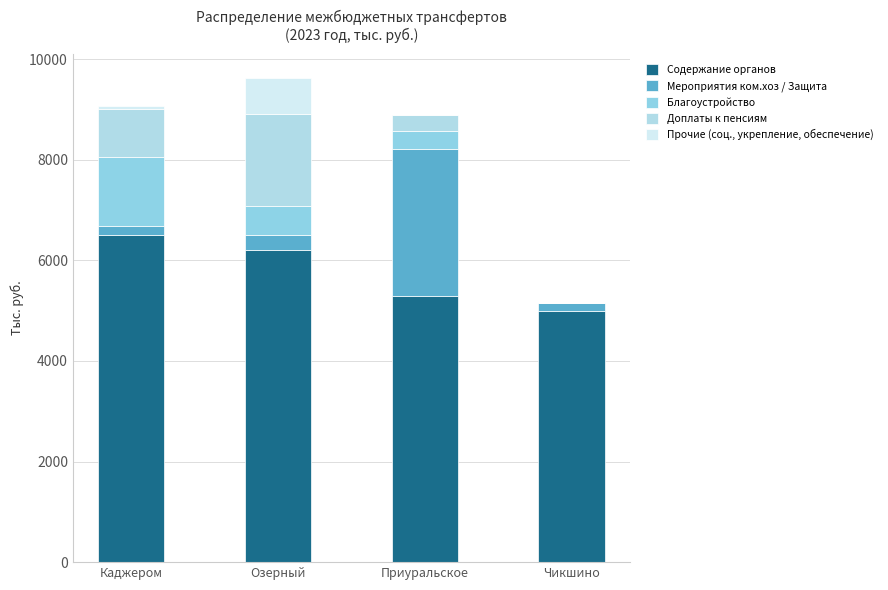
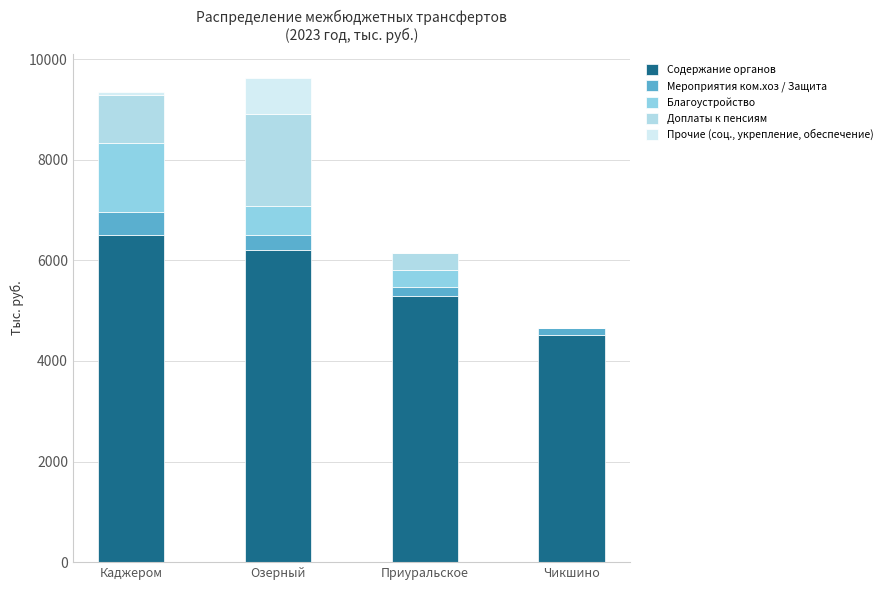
  {
    "Содержание органов": {
      "Каджером": 6500,
      "Озерный": 6200,
      "Приуральское": 5300,
-     "Чикшино": 5000
+     "Чикшино": 4500
    },
    "Мероприятия ком.хоз / Защита": {
-     "Каджером": 200,
+     "Каджером": 500,
      "Озерный": 300,
-     "Приуральское": 2900,
+     "Приуральское": 200,
      "Чикшино": 200
    }
  }
